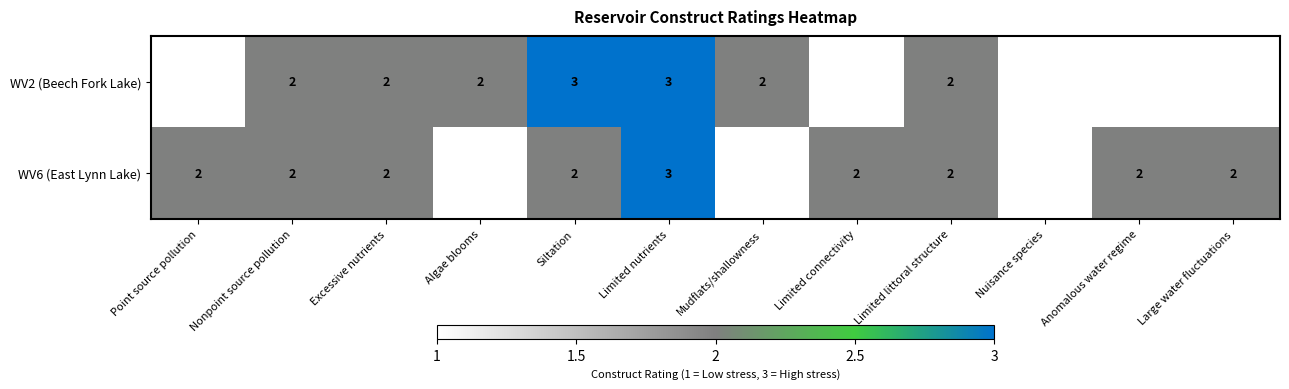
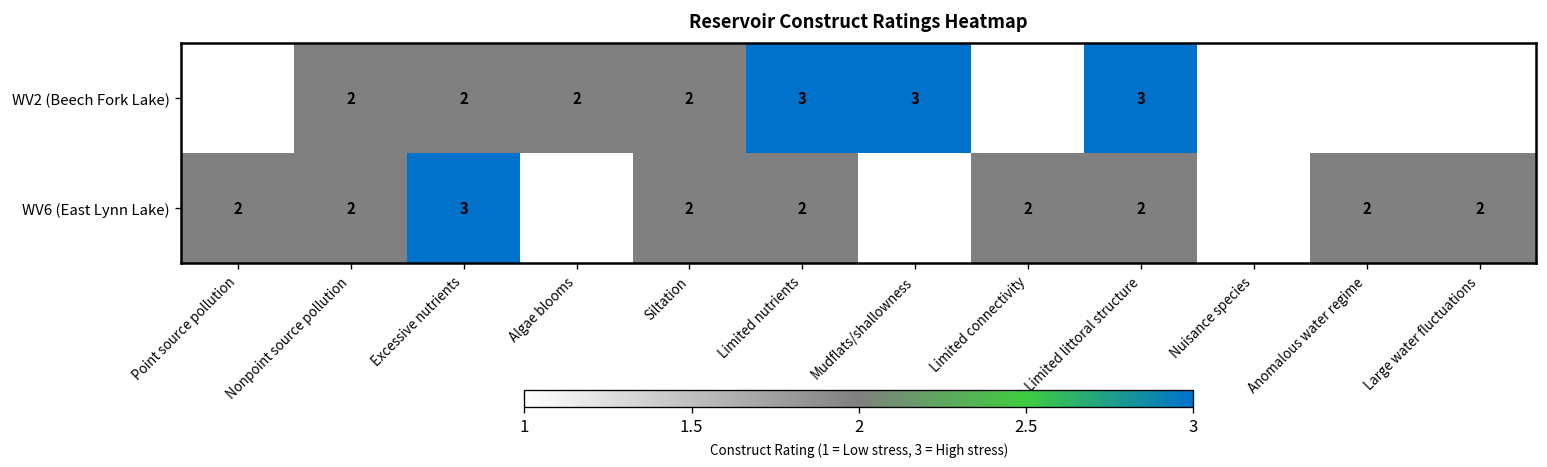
  {
    "WV2 (Beech Fork Lake)": {
      "Nonpoint source pollution": 2,
      "Excessive nutrients": 2,
      "Algae blooms": 2,
-     "Siltation": 3,
+     "Siltation": 2,
      "Limited nutrients": 3,
-     "Mudflats/shallowness": 2,
-     "Limited littoral structure": 2
+     "Mudflats/shallowness": 3,
+     "Limited littoral structure": 3
    },
    "WV6 (East Lynn Lake)": {
      "Point source pollution": 2,
      "Nonpoint source pollution": 2,
-     "Excessive nutrients": 2,
+     "Excessive nutrients": 3,
      "Siltation": 2,
-     "Limited nutrients": 3,
+     "Limited nutrients": 2,
      "Limited connectivity": 2,
      "Limited littoral structure": 2,
      "Anomalous water regime": 2,
      "Large water fluctuations": 2
    }
  }
